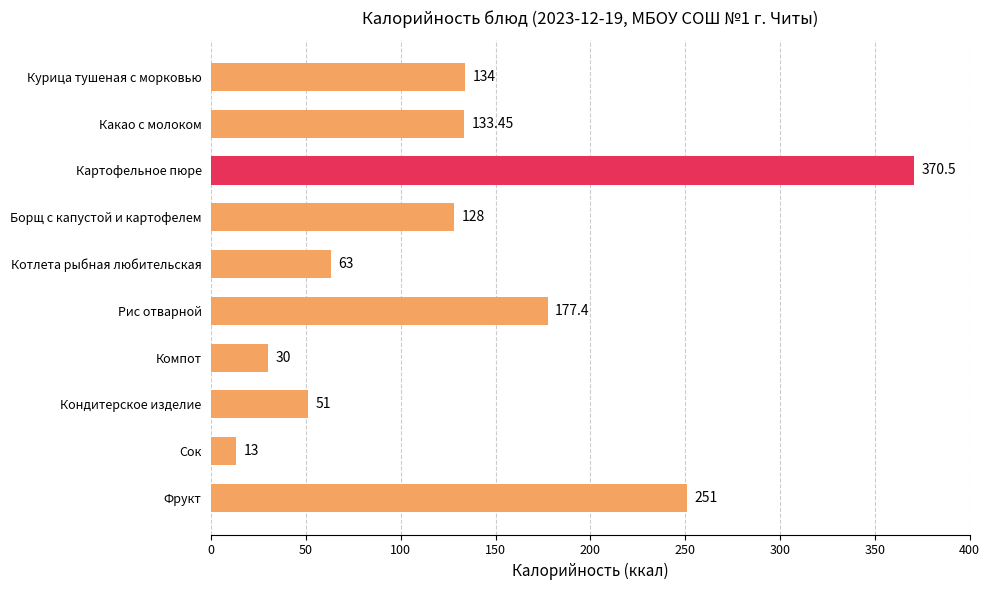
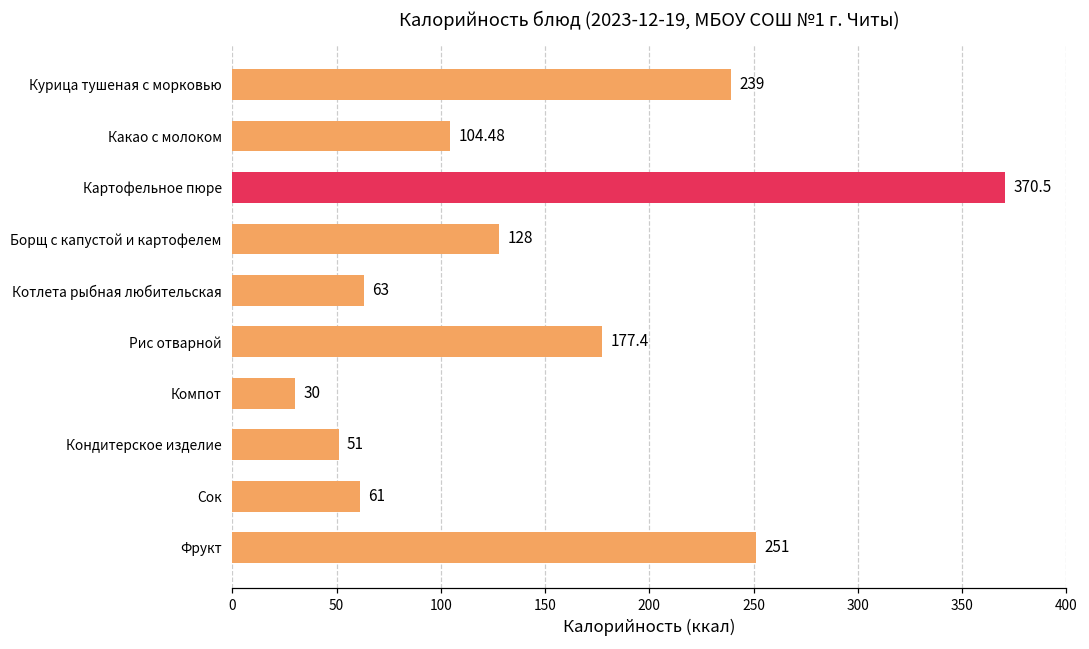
  {
-   "Курица тушеная с морковью": 134,
-   "Какао с молоком": 133.45,
+   "Курица тушеная с морковью": 239,
+   "Какао с молоком": 104.48,
    "Картофельное пюре": 370.5,
    "Борщ с капустой и картофелем": 128,
    "Котлета рыбная любительская": 63,
    "Рис отварной": 177.4,
    "Компот": 30,
    "Кондитерское изделие": 51,
-   "Сок": 13,
+   "Сок": 61,
    "Фрукт": 251
  }
